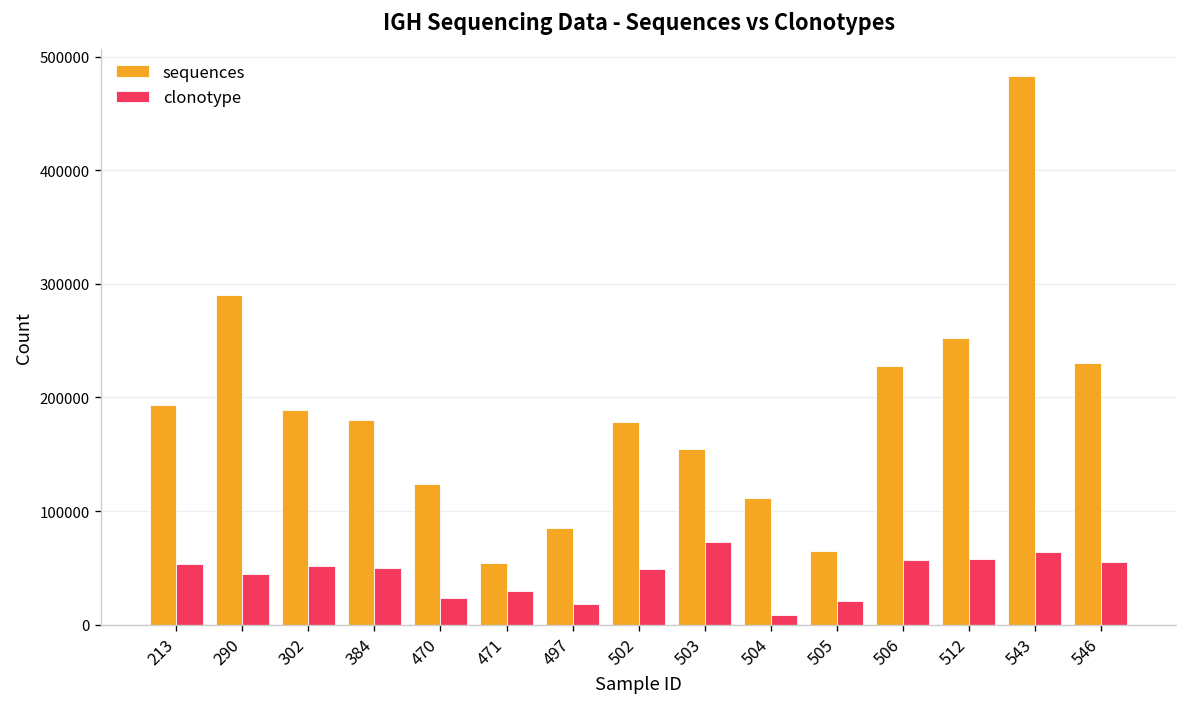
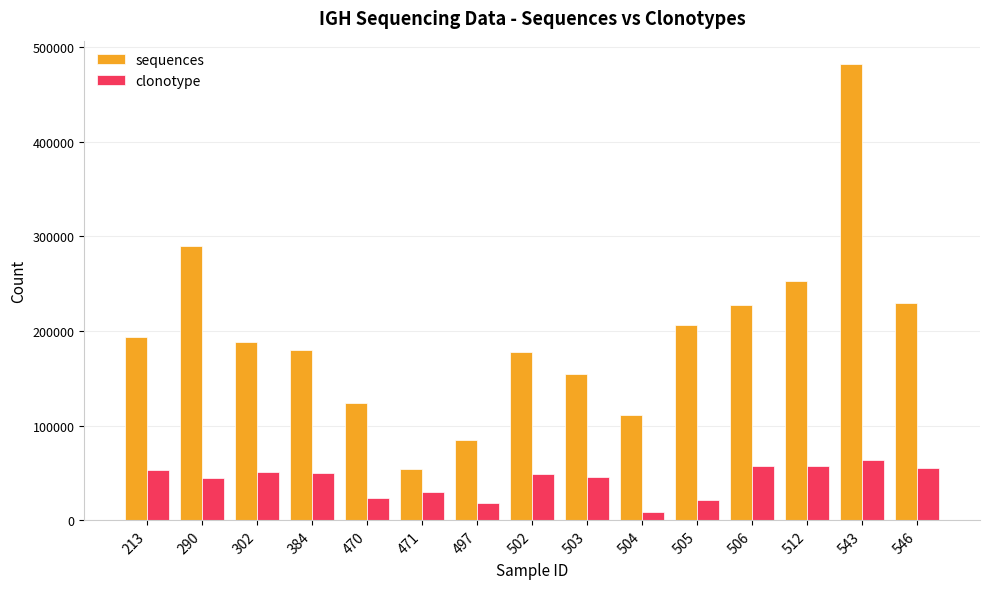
  {
    "sequences": {
      "213": 190000,
      "290": 290000,
      "302": 190000,
      "384": 180000,
      "470": 120000,
      "471": 50000,
      "497": 90000,
      "502": 180000,
      "503": 150000,
      "504": 110000,
-     "505": 60000,
+     "505": 210000,
      "506": 230000,
      "512": 250000,
      "543": 480000,
      "546": 230000
    },
    "clonotype": {
      "213": 50000,
      "290": 40000,
      "302": 50000,
      "384": 50000,
      "470": 20000,
      "471": 30000,
      "497": 20000,
      "502": 50000,
-     "503": 70000,
+     "503": 50000,
      "504": 10000,
      "505": 20000,
      "506": 60000,
      "512": 60000,
      "543": 60000,
      "546": 50000
    }
  }
